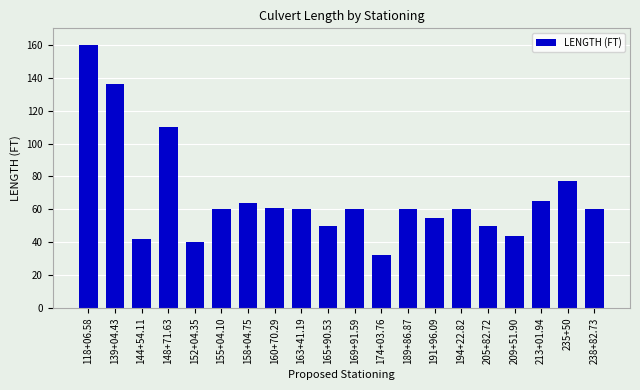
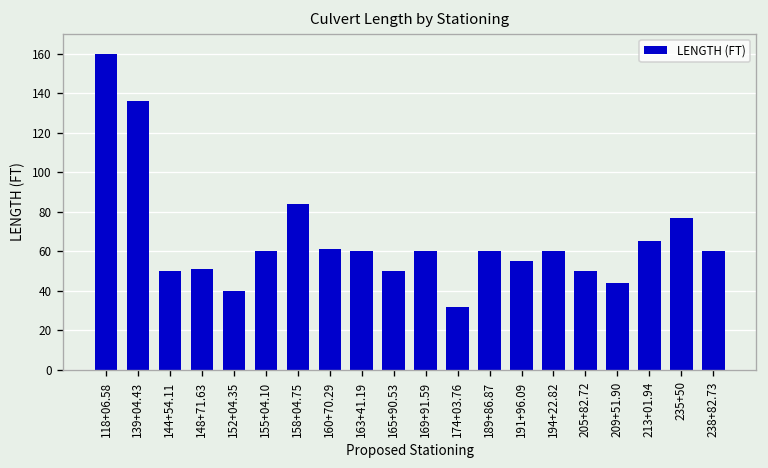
  {
    "118+06.58": 160,
    "139+04.43": 136,
-   "144+54.11": 42,
-   "148+71.63": 110,
+   "144+54.11": 50,
+   "148+71.63": 51,
    "152+04.35": 40,
    "155+04.10": 60,
-   "158+04.75": 64,
+   "158+04.75": 84,
    "160+70.29": 61,
    "163+41.19": 60,
    "165+90.53": 50,
    "169+91.59": 60,
    "174+03.76": 32,
    "189+86.87": 60,
    "191+96.09": 55,
    "194+22.82": 60,
    "205+82.72": 50,
    "209+51.90": 44,
    "213+01.94": 65,
    "235+50": 77,
    "238+82.73": 60
  }
